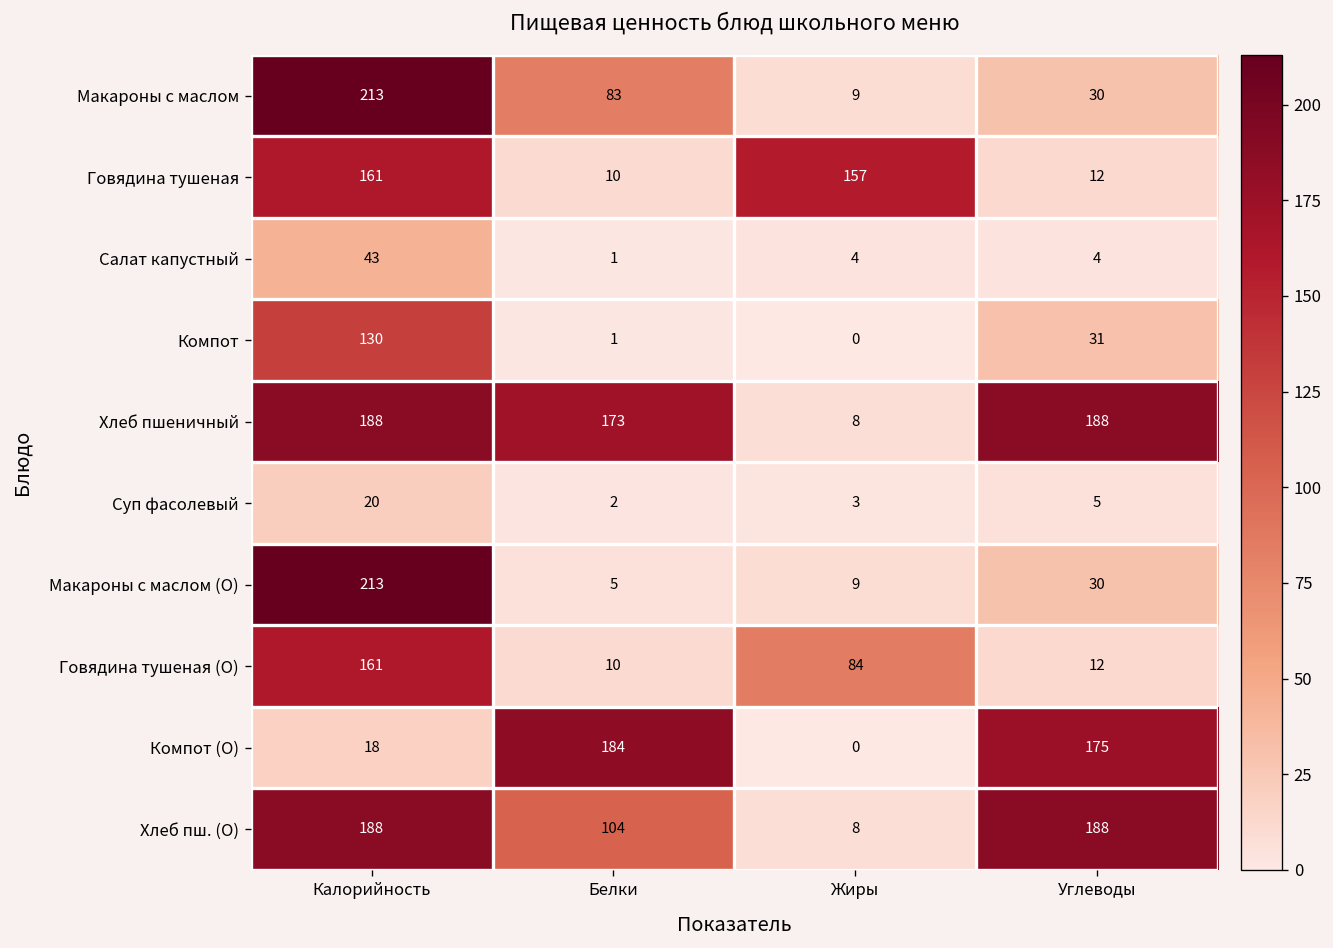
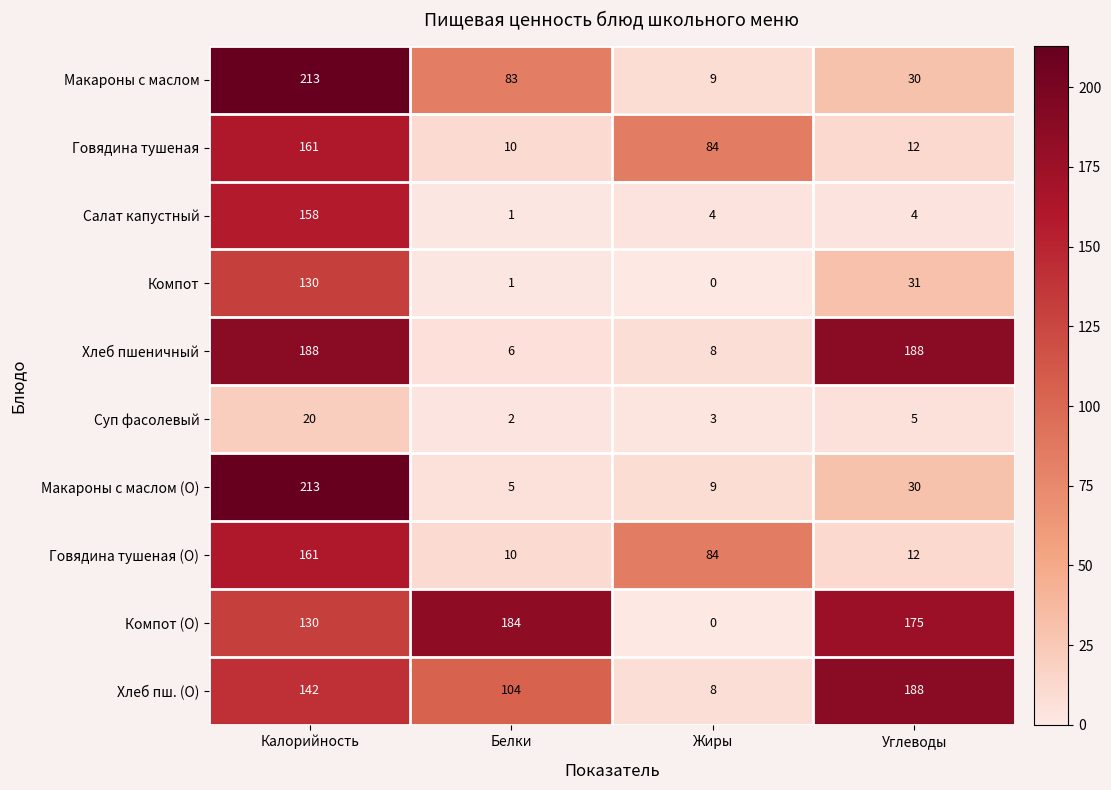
  {
    "Макароны с маслом": {
      "Калорийность": 213,
      "Белки": 83,
      "Жиры": 9,
      "Углеводы": 30
    },
    "Говядина тушеная": {
      "Калорийность": 161,
      "Белки": 10,
-     "Жиры": 157,
+     "Жиры": 84,
      "Углеводы": 12
    },
    "Салат капустный": {
-     "Калорийность": 43,
+     "Калорийность": 158,
      "Белки": 1,
      "Жиры": 4,
      "Углеводы": 4
    },
    "Компот": {
      "Калорийность": 130,
      "Белки": 1,
      "Жиры": 0,
      "Углеводы": 31
    },
    "Хлеб пшеничный": {
      "Калорийность": 188,
-     "Белки": 173,
+     "Белки": 6,
      "Жиры": 8,
      "Углеводы": 188
    },
    "Суп фасолевый": {
      "Калорийность": 20,
      "Белки": 2,
      "Жиры": 3,
      "Углеводы": 5
    },
    "Макароны с маслом (О)": {
      "Калорийность": 213,
      "Белки": 5,
      "Жиры": 9,
      "Углеводы": 30
    },
    "Говядина тушеная (О)": {
      "Калорийность": 161,
      "Белки": 10,
      "Жиры": 84,
      "Углеводы": 12
    },
    "Компот (О)": {
-     "Калорийность": 18,
+     "Калорийность": 130,
      "Белки": 184,
      "Жиры": 0,
      "Углеводы": 175
    },
    "Хлеб пш. (О)": {
-     "Калорийность": 188,
+     "Калорийность": 142,
      "Белки": 104,
      "Жиры": 8,
      "Углеводы": 188
    }
  }
